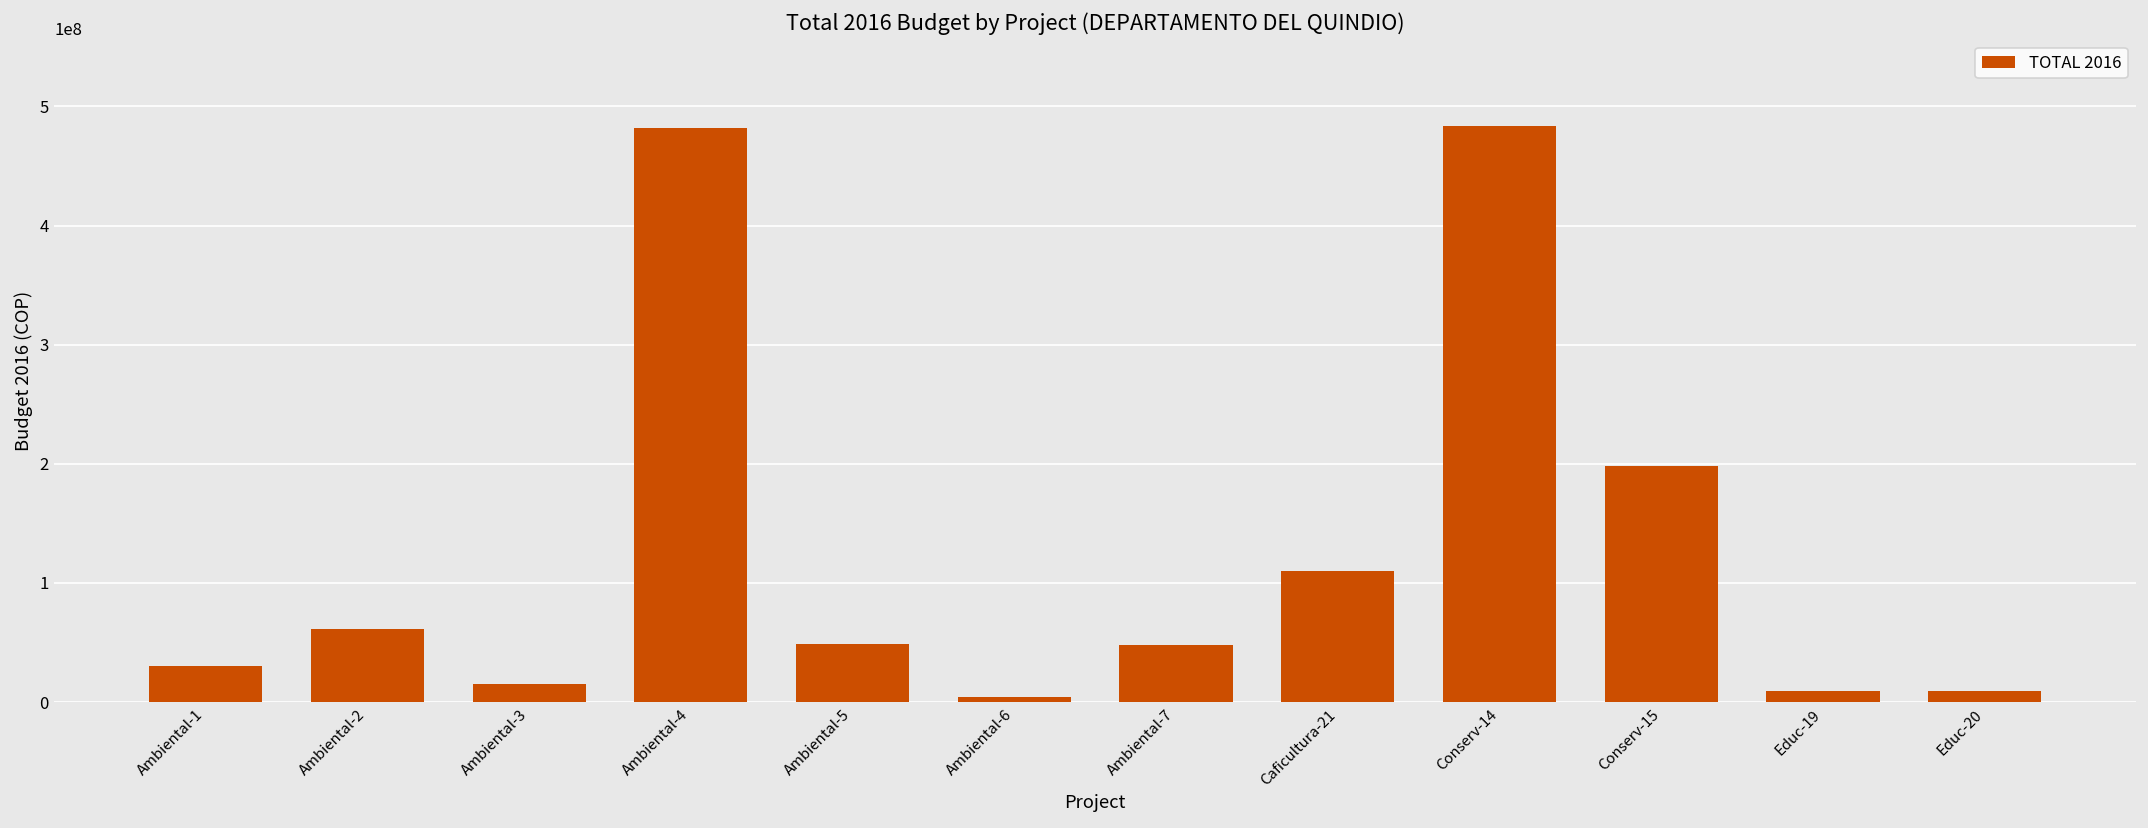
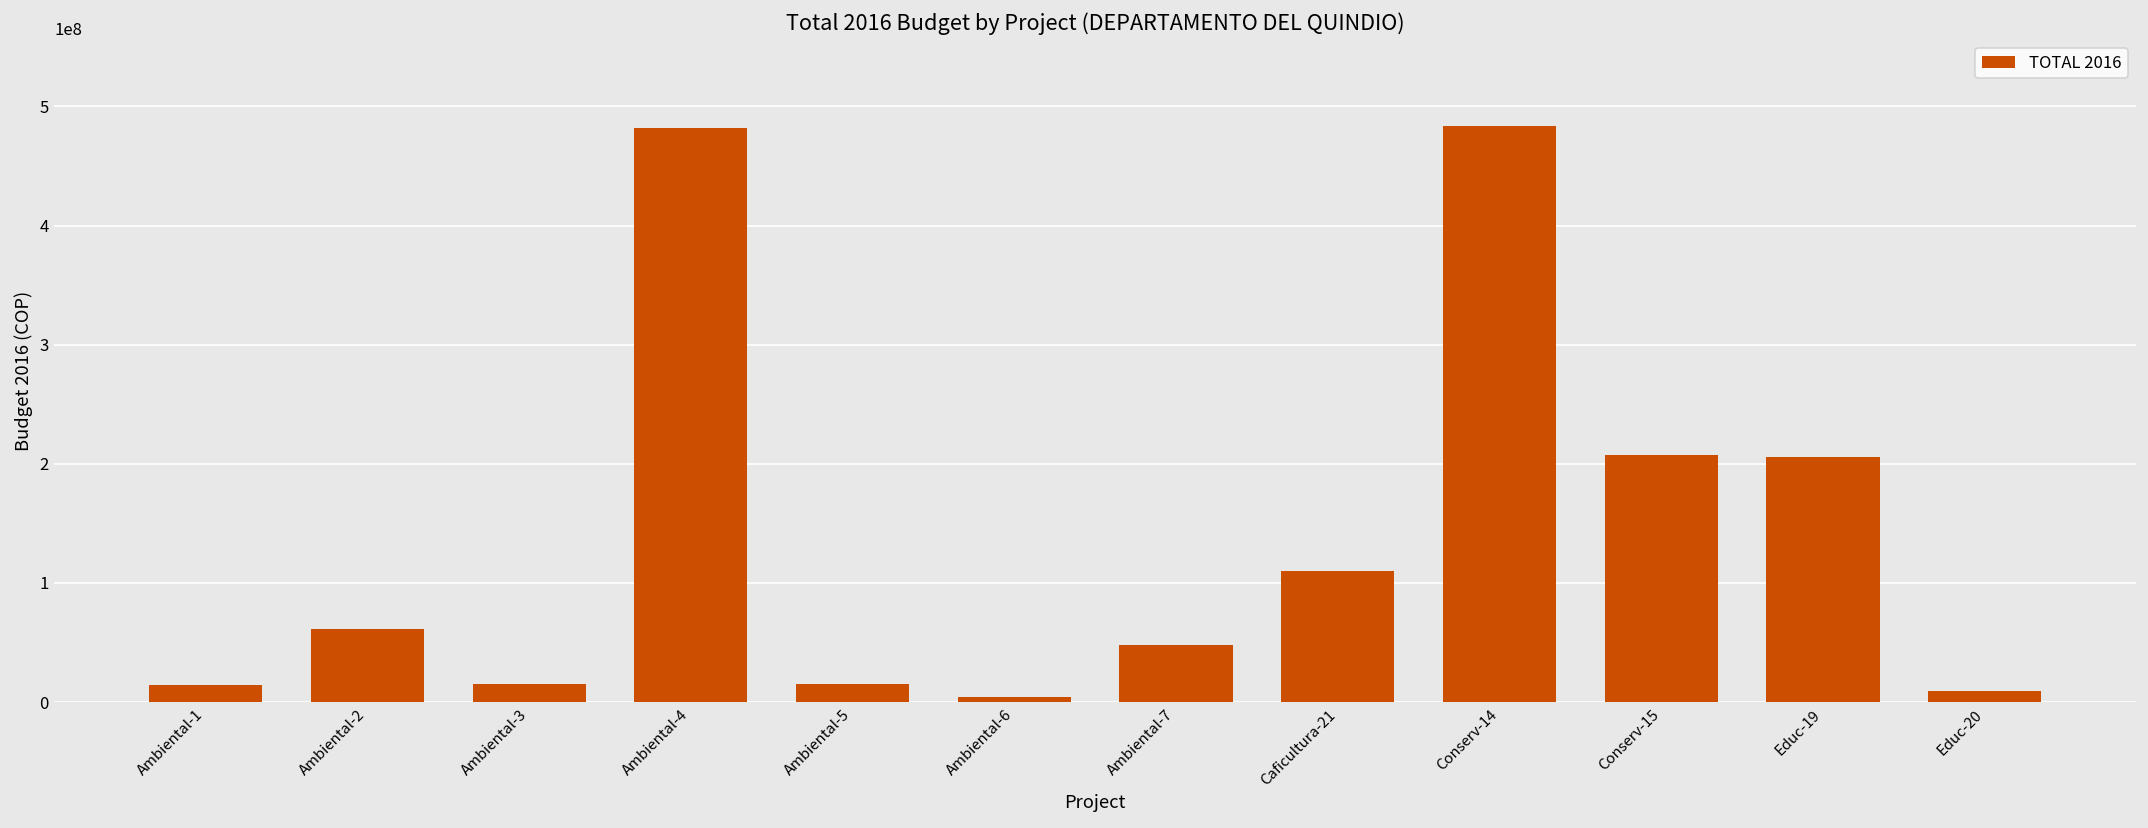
  {
-   "Ambiental-1": 30000000,
+   "Ambiental-1": 10000000,
    "Ambiental-2": 60000000,
    "Ambiental-3": 20000000,
    "Ambiental-4": 480000000,
-   "Ambiental-5": 50000000,
+   "Ambiental-5": 20000000,
    "Ambiental-6": 0,
    "Ambiental-7": 50000000,
    "Caficultura-21": 110000000,
    "Conserv-14": 480000000,
-   "Conserv-15": 200000000,
-   "Educ-19": 10000000,
+   "Conserv-15": 210000000,
+   "Educ-19": 210000000,
    "Educ-20": 10000000
  }
